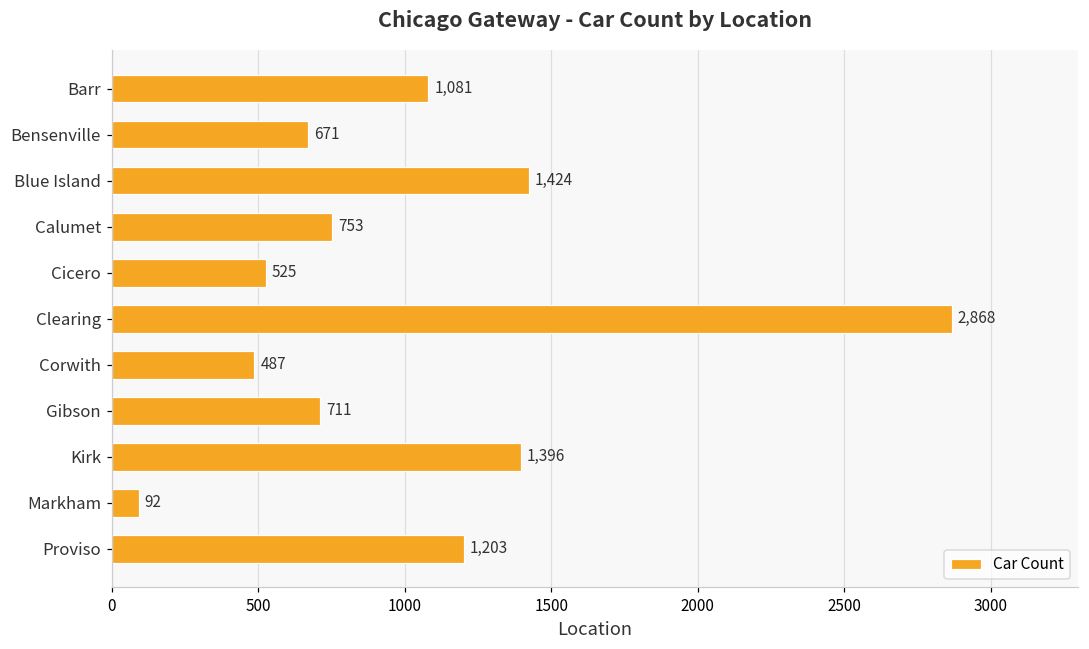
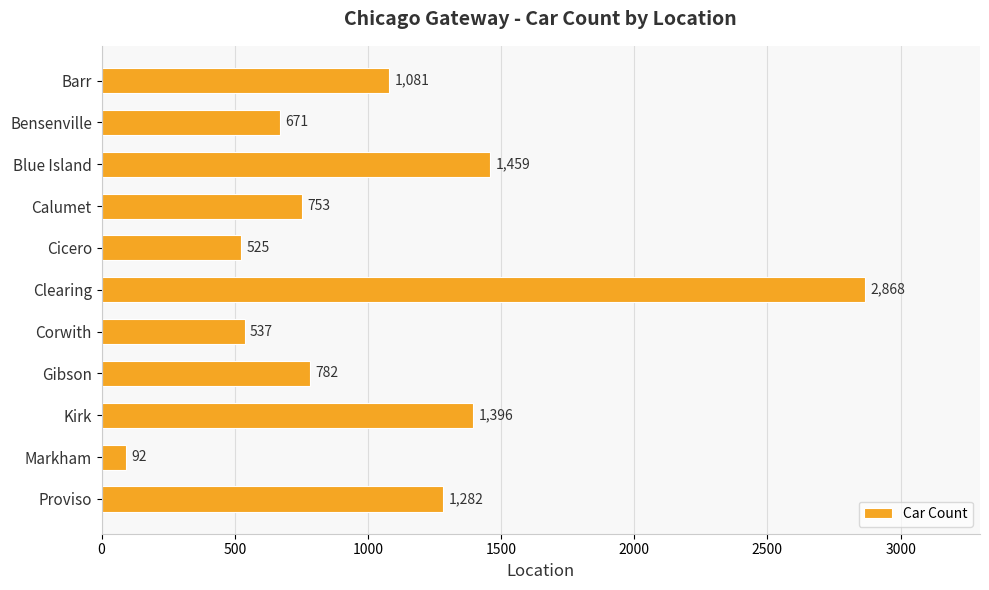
  {
    "Barr": "1,081",
    "Bensenville": "671",
-   "Blue Island": "1,424",
+   "Blue Island": "1,459",
    "Calumet": "753",
    "Cicero": "525",
    "Clearing": "2,868",
-   "Corwith": "487",
-   "Gibson": "711",
+   "Corwith": "537",
+   "Gibson": "782",
    "Kirk": "1,396",
    "Markham": "92",
-   "Proviso": "1,203"
+   "Proviso": "1,282"
  }
